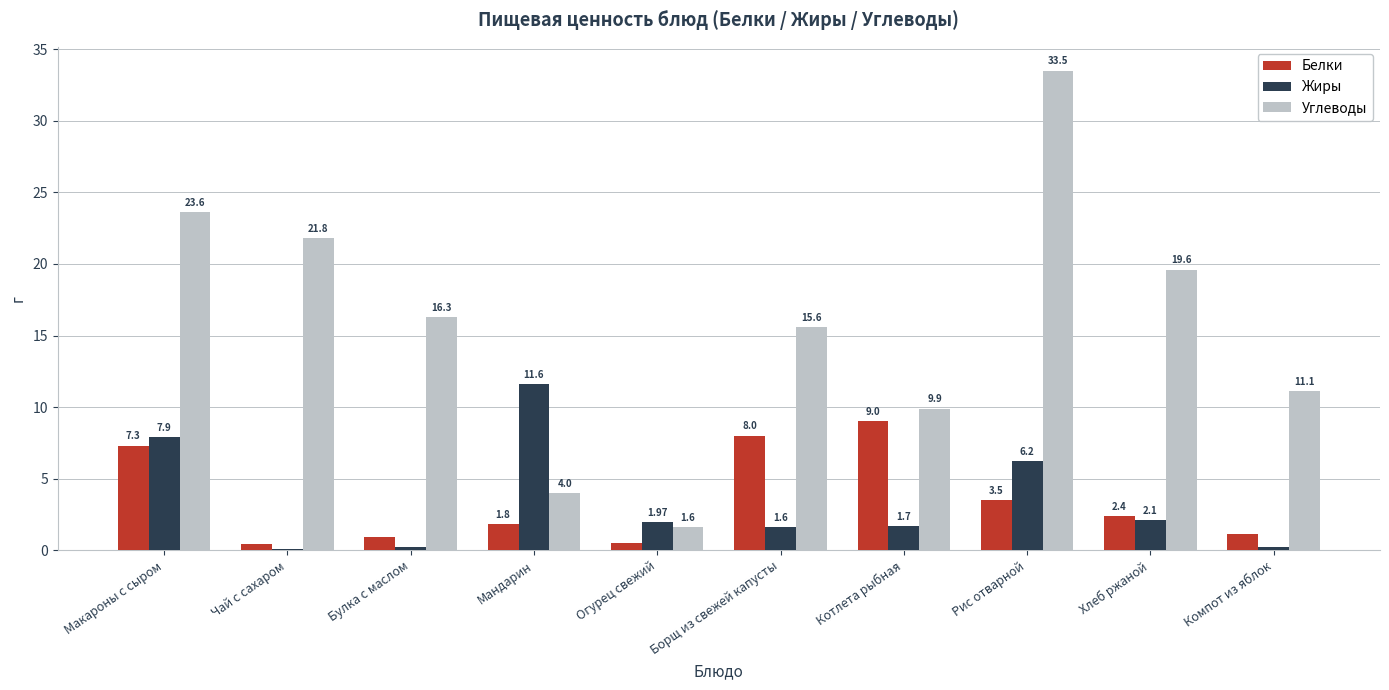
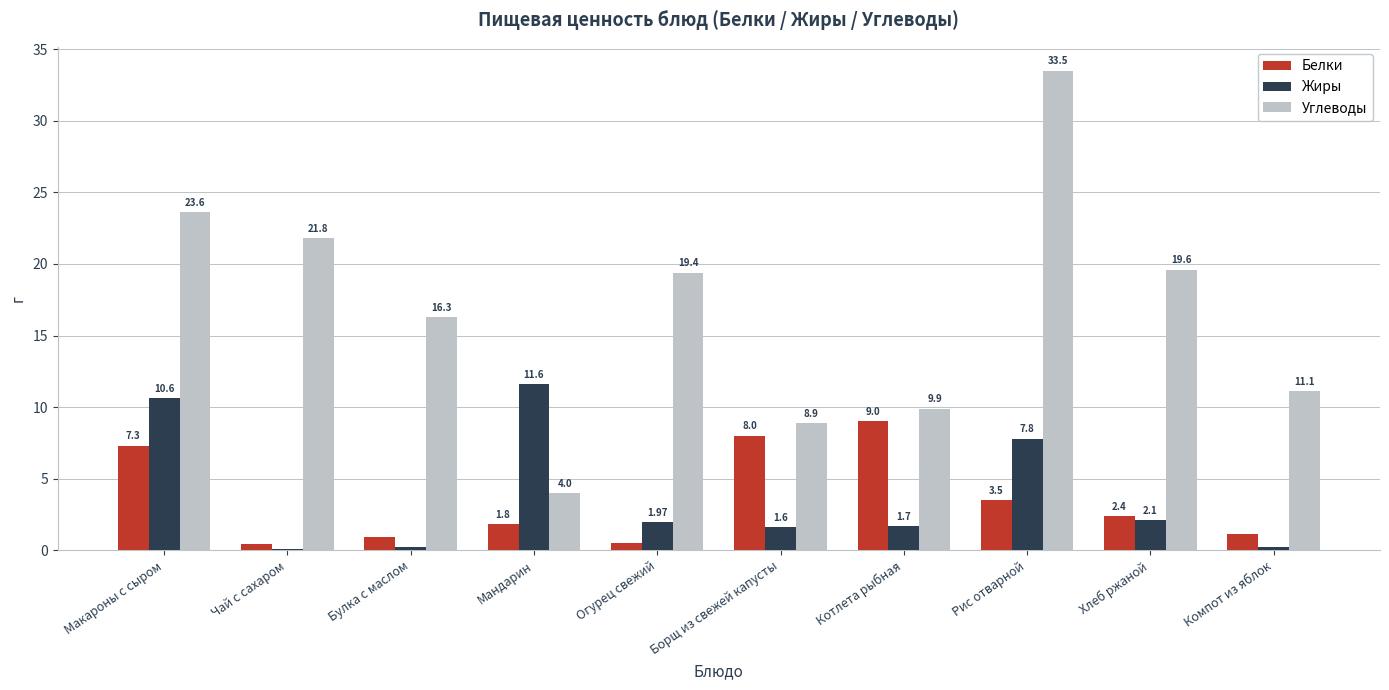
  {
    "Белки": {
      "Макароны с сыром": 7.3,
      "Мандарин": 1.8,
      "Борщ из свежей капусты": 8.0,
      "Котлета рыбная": 9.0,
      "Рис отварной": 3.5,
      "Хлеб ржаной": 2.4
    },
    "Жиры": {
-     "Макароны с сыром": 7.9,
+     "Макароны с сыром": 10.6,
      "Мандарин": 11.6,
      "Огурец свежий": 1.97,
      "Борщ из свежей капусты": 1.6,
      "Котлета рыбная": 1.7,
-     "Рис отварной": 6.2,
+     "Рис отварной": 7.8,
      "Хлеб ржаной": 2.1
    },
    "Углеводы": {
      "Макароны с сыром": 23.6,
      "Чай с сахаром": 21.8,
      "Булка с маслом": 16.3,
      "Мандарин": 4.0,
-     "Огурец свежий": 1.6,
-     "Борщ из свежей капусты": 15.6,
+     "Огурец свежий": 19.4,
+     "Борщ из свежей капусты": 8.9,
      "Котлета рыбная": 9.9,
      "Рис отварной": 33.5,
      "Хлеб ржаной": 19.6,
      "Компот из яблок": 11.1
    }
  }
